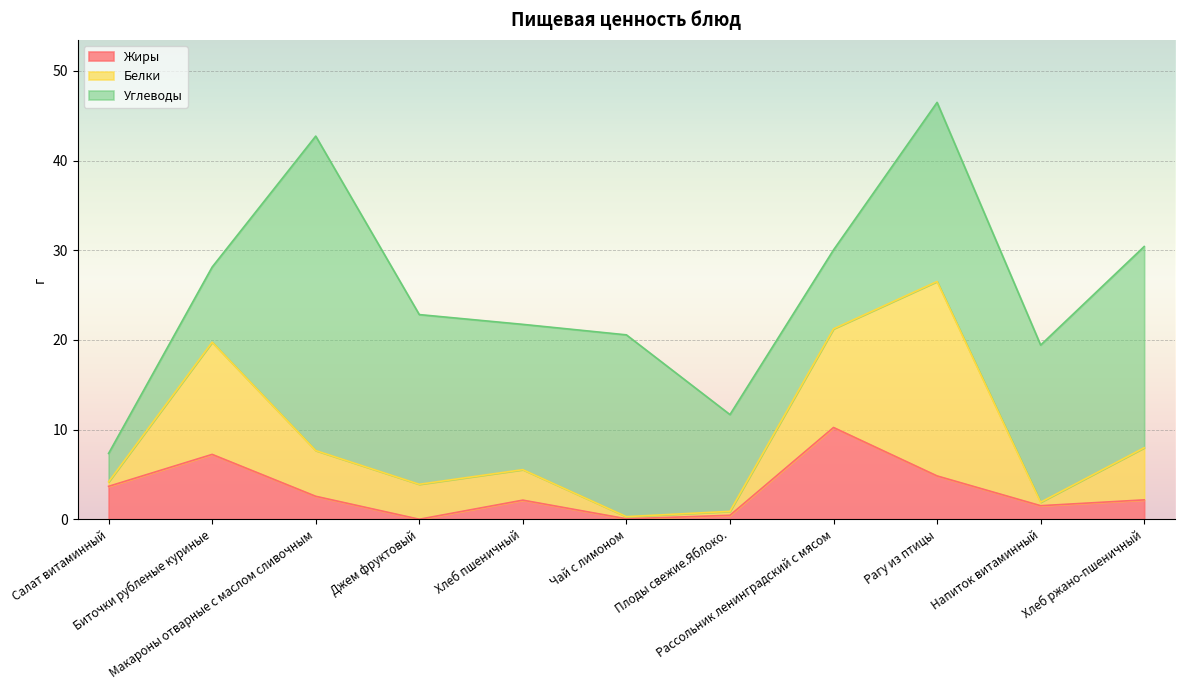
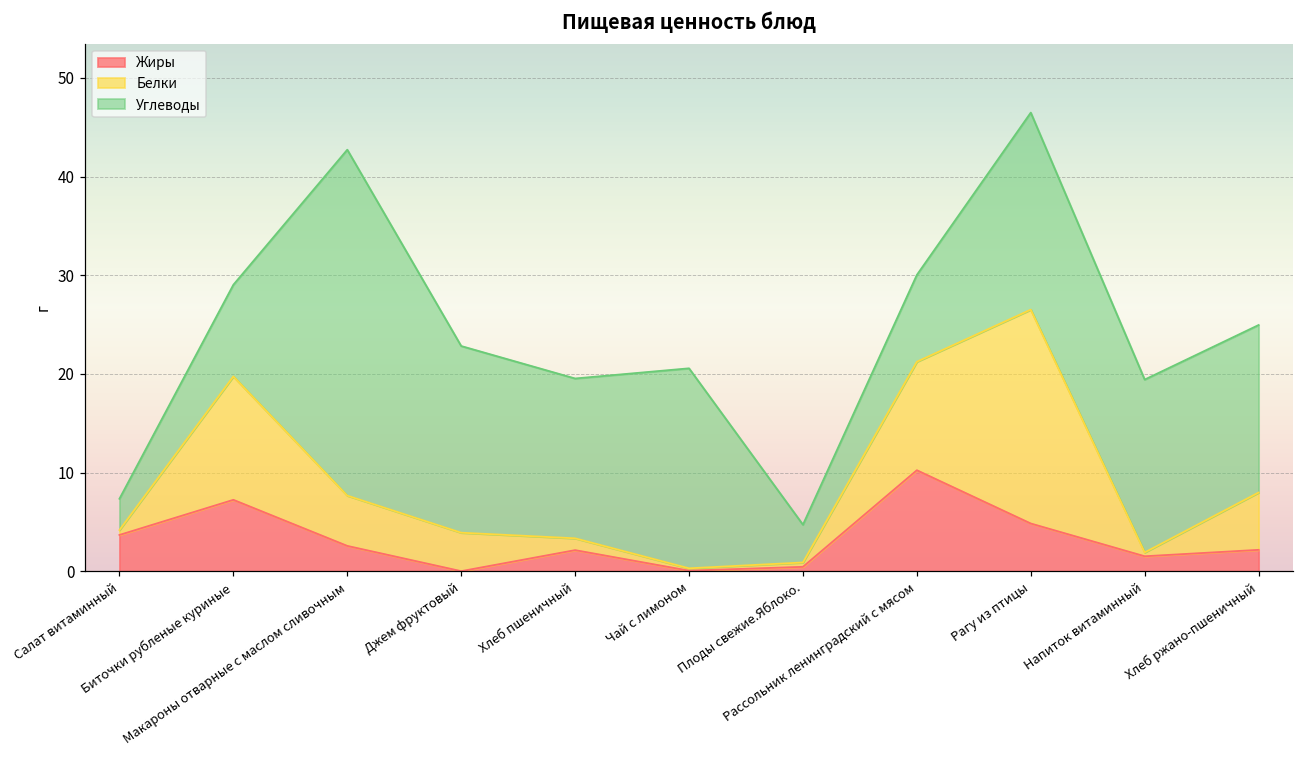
  {
    "Жиры": {
      "Салат витаминный": 4,
      "Биточки рубленые куриные": 7,
      "Макароны отварные с маслом сливочным": 3,
      "Джем фруктовый": 0,
      "Хлеб пшеничный": 2,
      "Плоды свежие.Яблоко.": 0,
      "Рассольник ленинградский с мясом": 10,
      "Рагу из птицы": 5,
      "Напиток витаминный": 2,
      "Хлеб ржано-пшеничный": 2
    },
    "Белки": {
      "Салат витаминный": 1,
      "Биточки рубленые куриные": 13,
      "Макароны отварные с маслом сливочным": 5,
      "Джем фруктовый": 4,
-     "Хлеб пшеничный": 3,
+     "Хлеб пшеничный": 1,
      "Плоды свежие.Яблоко.": 0,
      "Рассольник ленинградский с мясом": 11,
      "Рагу из птицы": 22,
      "Напиток витаминный": 0,
      "Хлеб ржано-пшеничный": 6
    },
    "Углеводы": {
      "Салат витаминный": 3,
-     "Биточки рубленые куриные": 8,
+     "Биточки рубленые куриные": 9,
      "Макароны отварные с маслом сливочным": 35,
      "Джем фруктовый": 19,
      "Хлеб пшеничный": 16,
      "Чай с лимоном": 20,
-     "Плоды свежие.Яблоко.": 11,
+     "Плоды свежие.Яблоко.": 4,
      "Рассольник ленинградский с мясом": 9,
      "Рагу из птицы": 20,
      "Напиток витаминный": 18,
-     "Хлеб ржано-пшеничный": 22
+     "Хлеб ржано-пшеничный": 17
    }
  }
